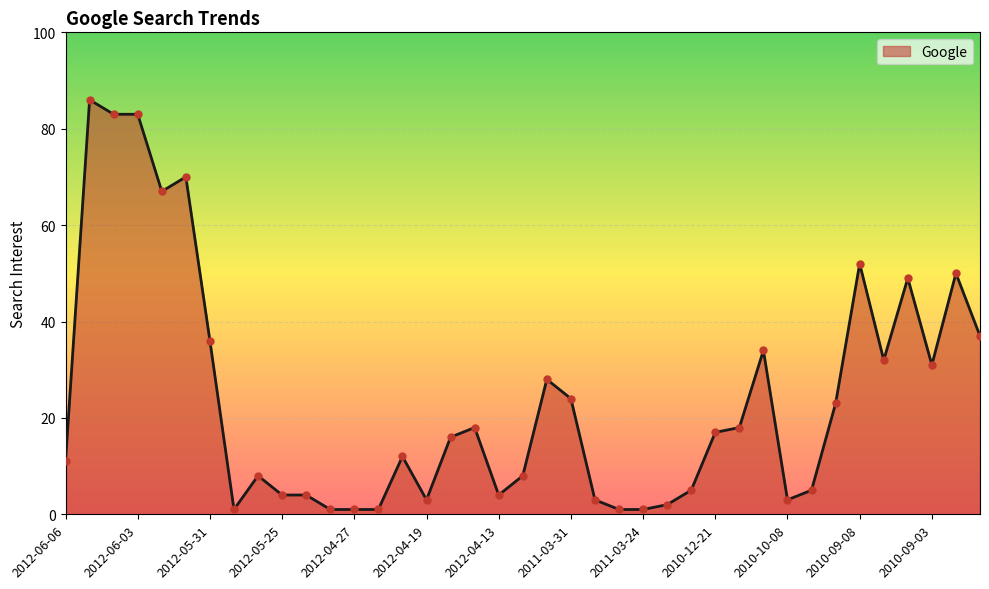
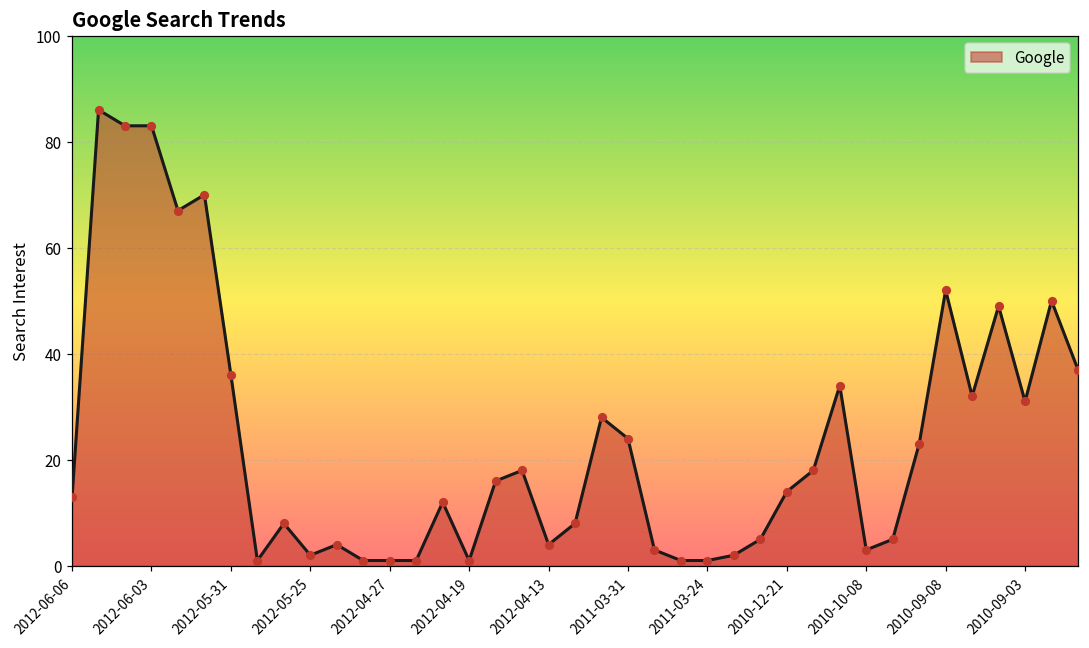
  {
-   "2012-06-06": 11,
+   "2012-06-06": 13,
    "2012-06-03": 83,
    "2012-05-31": 36,
-   "2012-05-25": 4,
+   "2012-05-25": 2,
    "2012-04-27": 1,
-   "2012-04-19": 3,
+   "2012-04-19": 1,
    "2012-04-13": 4,
    "2011-03-31": 24,
    "2011-03-24": 1,
-   "2010-12-21": 17,
+   "2010-12-21": 14,
    "2010-10-08": 3,
    "2010-09-08": 52,
    "2010-09-03": 31
  }
